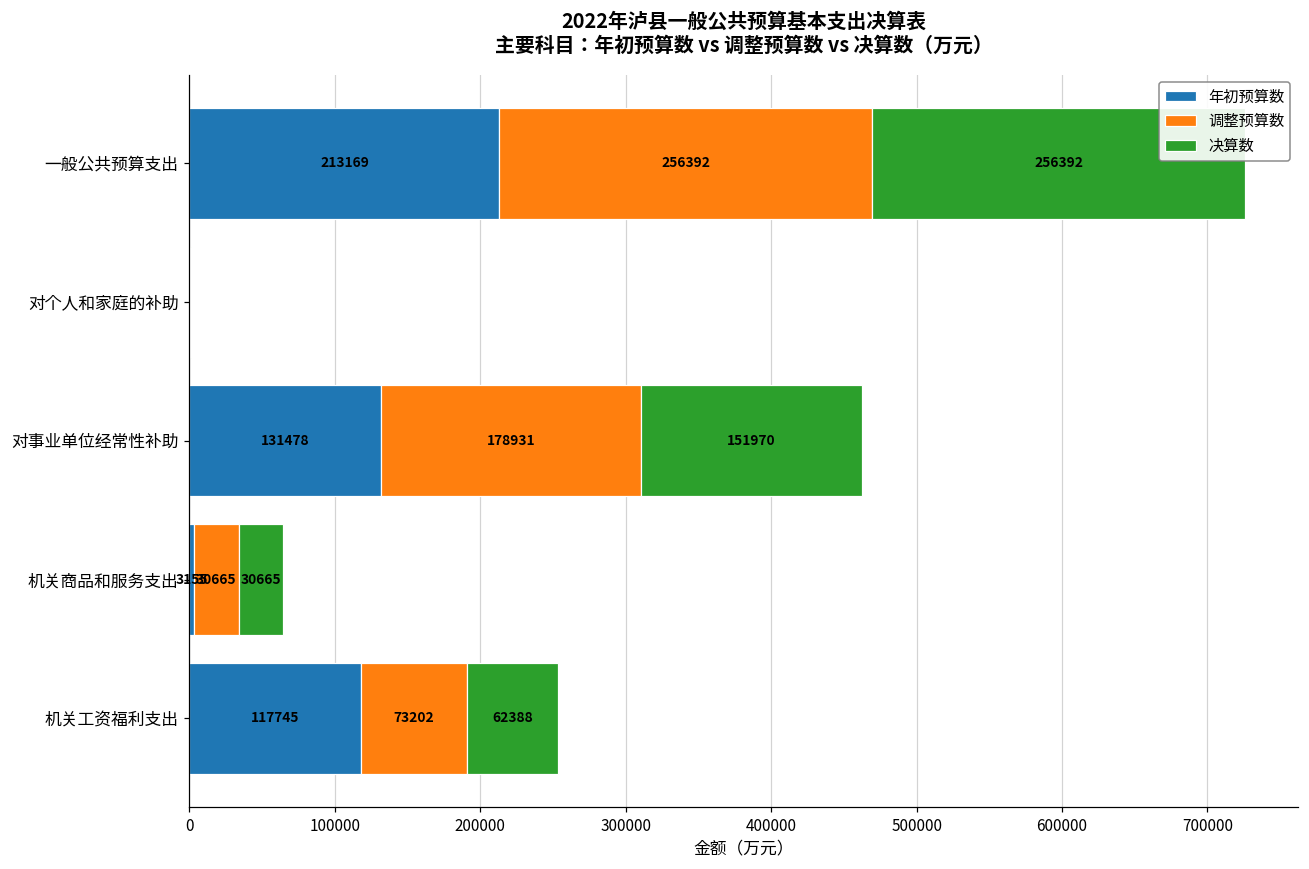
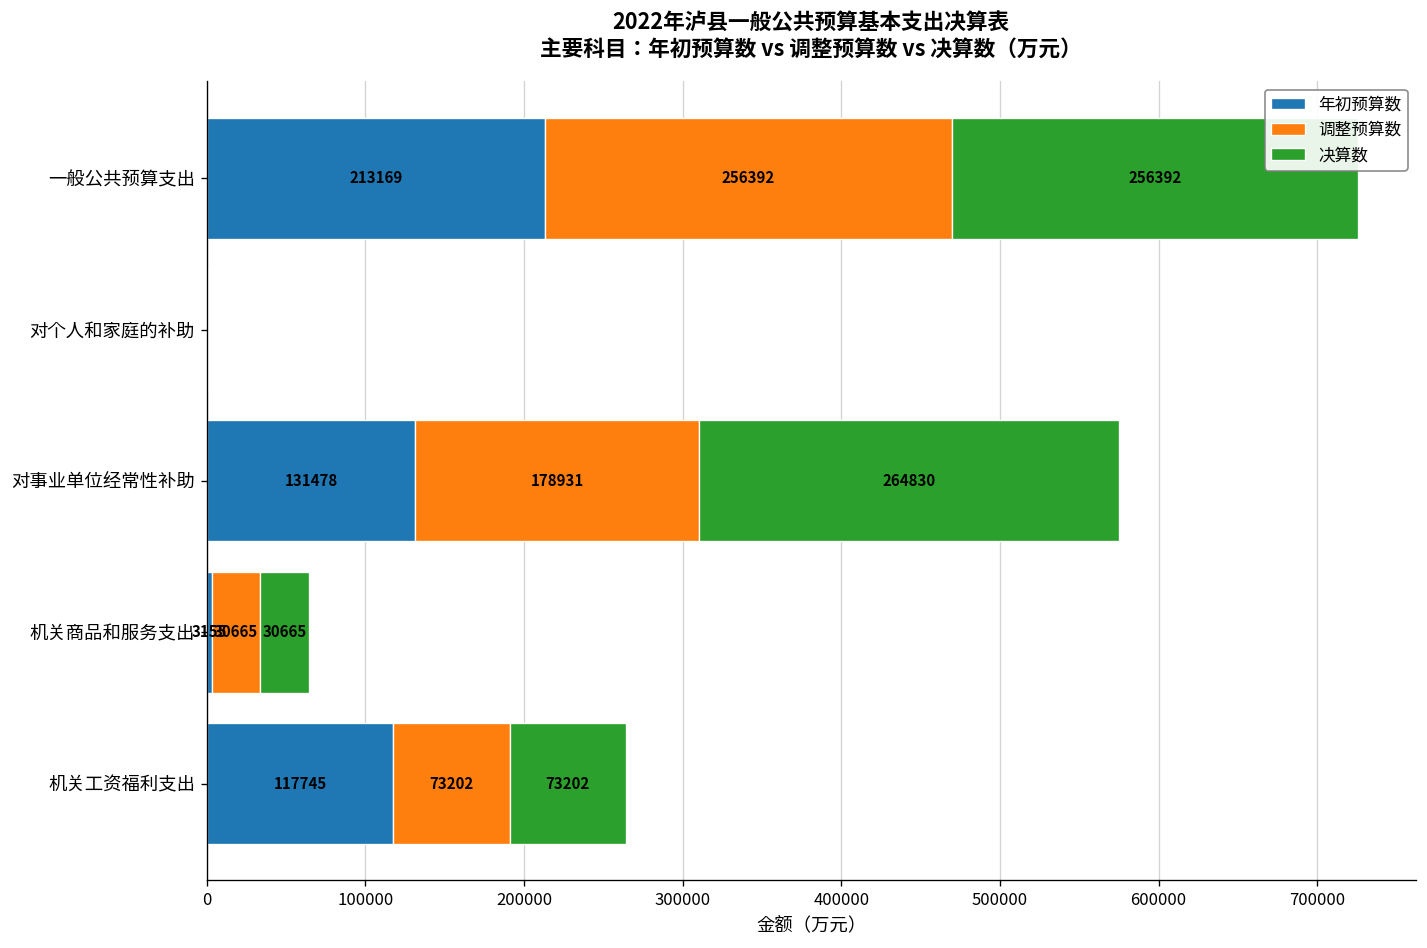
  {
    "年初预算数": {
      "一般公共预算支出": 213169,
      "对事业单位经常性补助": 131478,
      "机关工资福利支出": 117745
    },
    "调整预算数": {
      "一般公共预算支出": 256392,
      "对事业单位经常性补助": 178931,
      "机关工资福利支出": 73202
    },
    "决算数": {
      "一般公共预算支出": 256392,
-     "对事业单位经常性补助": 151970,
+     "对事业单位经常性补助": 264830,
      "机关商品和服务支出": 30665,
-     "机关工资福利支出": 62388
+     "机关工资福利支出": 73202
    }
  }
